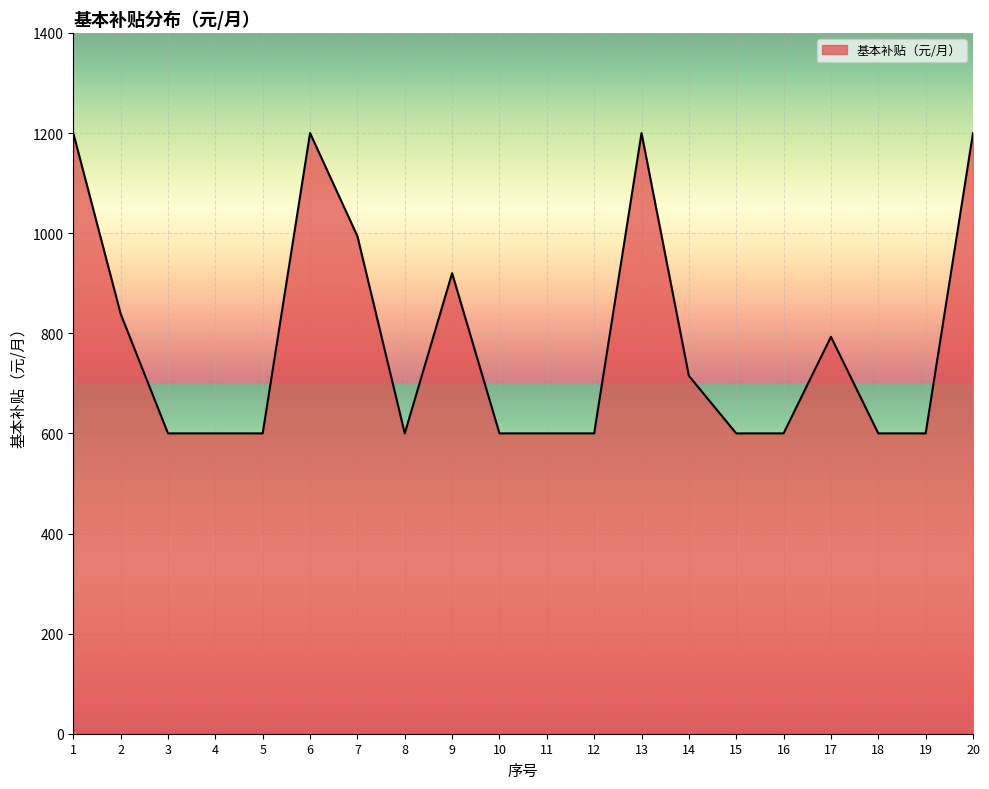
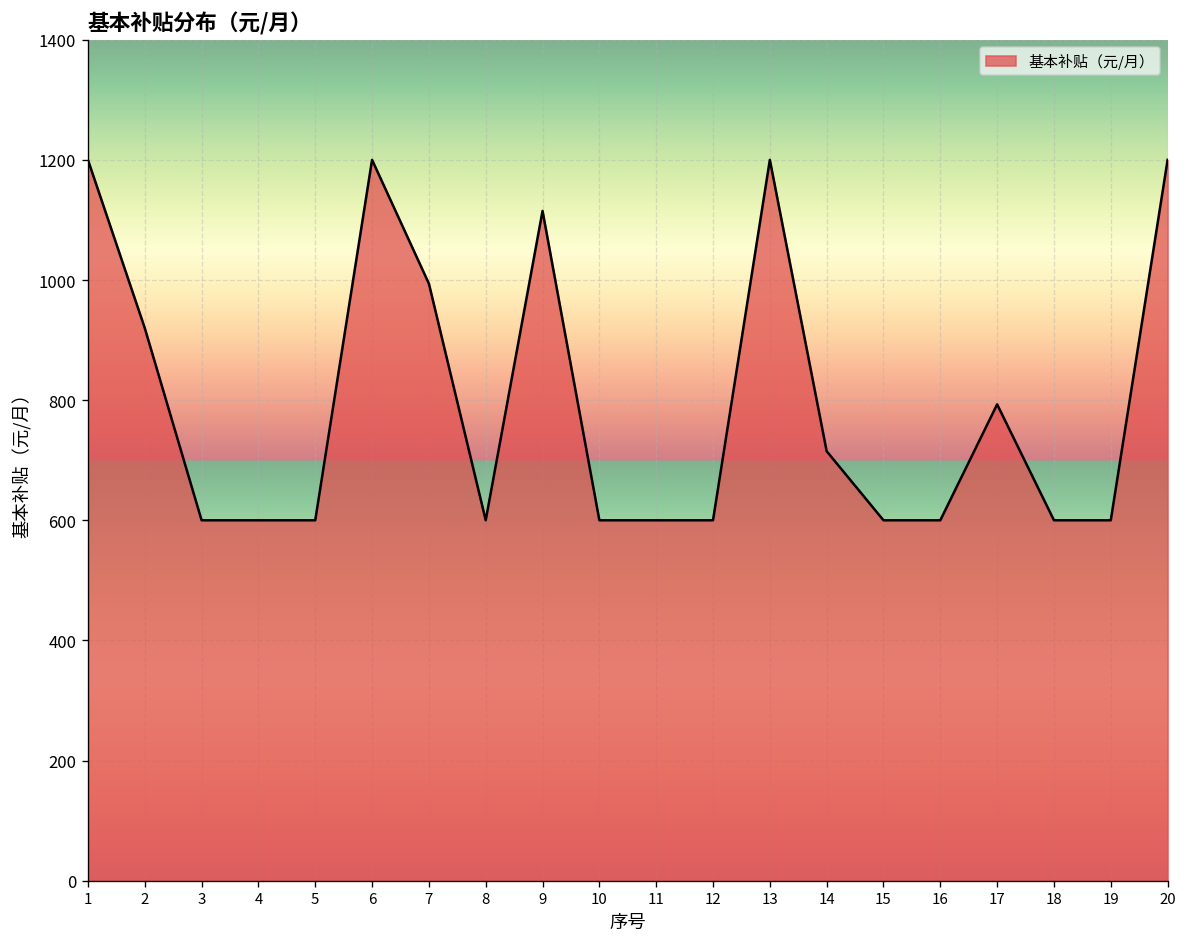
  {
    "1": 1200,
-   "2": 840,
+   "2": 920,
    "3": 600,
    "4": 600,
    "5": 600,
    "6": 1200,
    "7": 990,
    "8": 600,
-   "9": 920,
+   "9": 1120,
    "10": 600,
    "11": 600,
    "12": 600,
    "13": 1200,
    "14": 720,
    "15": 600,
    "16": 600,
    "17": 790,
    "18": 600,
    "19": 600,
    "20": 1200
  }
